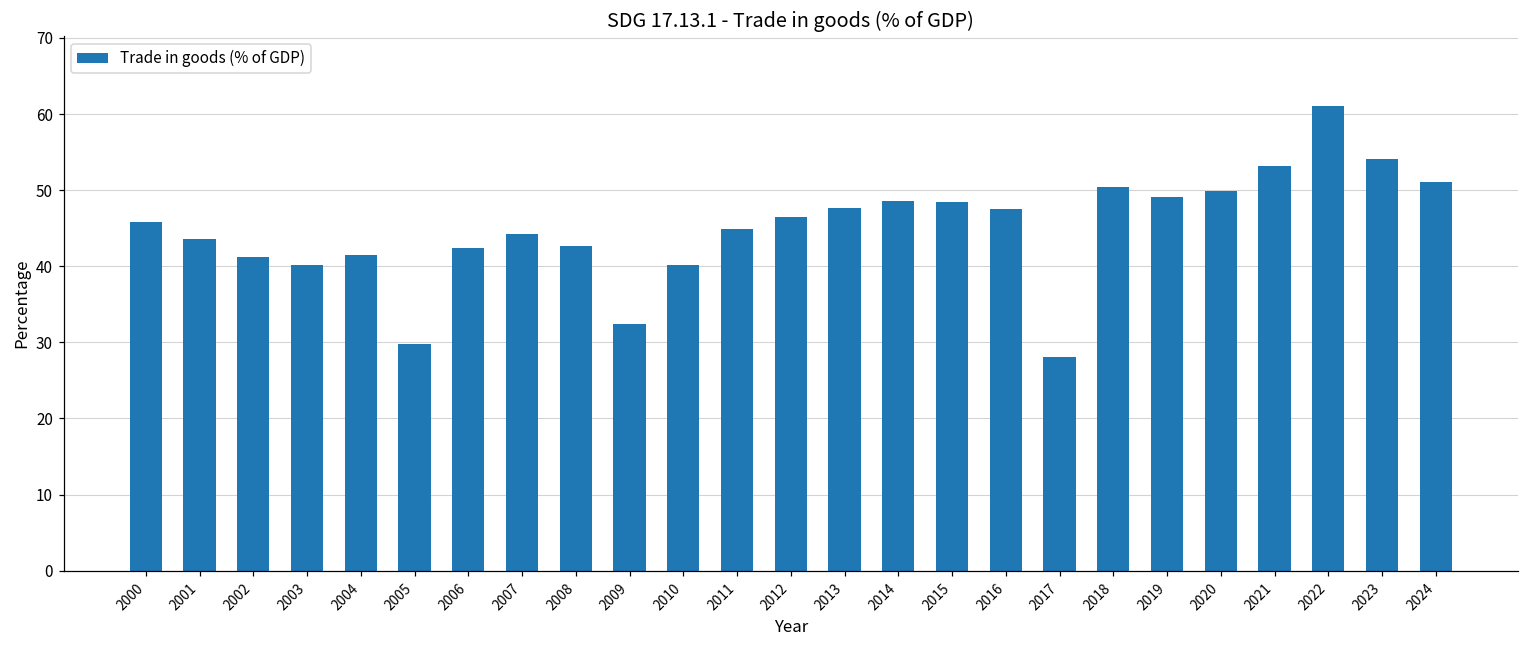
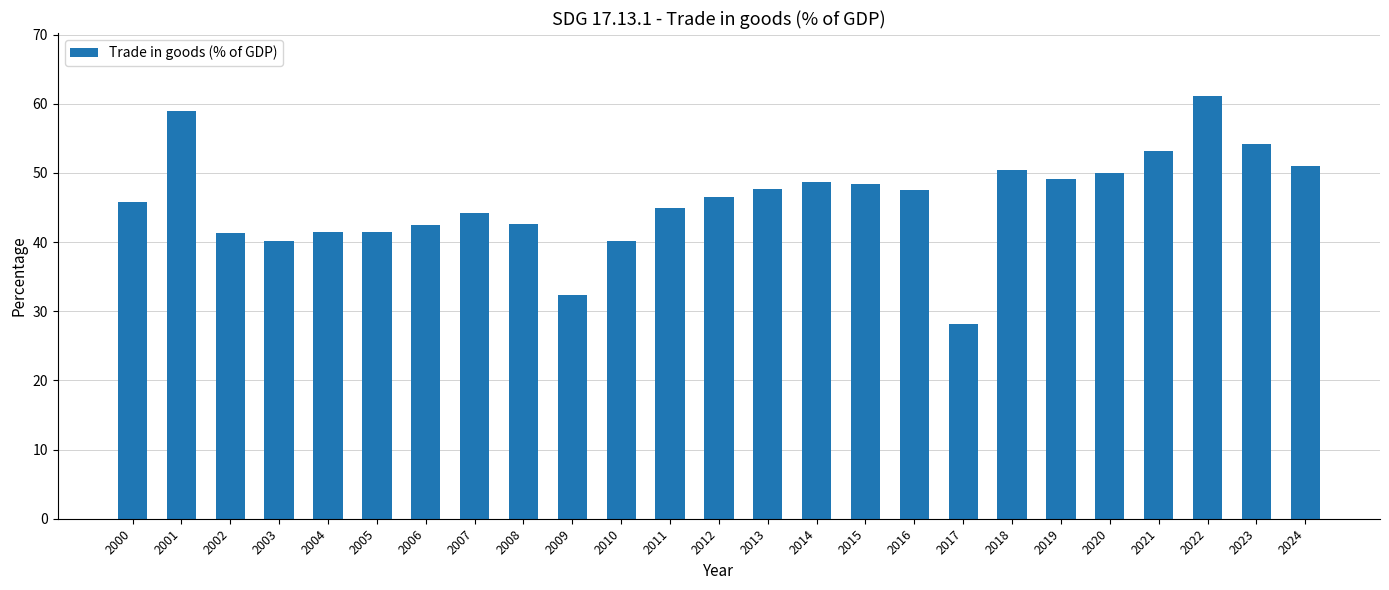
  {
    "2000": 46,
-   "2001": 44,
+   "2001": 59,
    "2002": 41,
    "2003": 40,
    "2004": 41,
-   "2005": 30,
+   "2005": 41,
    "2006": 42,
    "2007": 44,
    "2008": 43,
    "2009": 32,
    "2010": 40,
    "2011": 45,
    "2012": 46,
    "2013": 48,
    "2014": 49,
    "2015": 48,
    "2016": 48,
    "2017": 28,
    "2018": 50,
    "2019": 49,
    "2020": 50,
    "2021": 53,
    "2022": 61,
    "2023": 54,
    "2024": 51
  }
